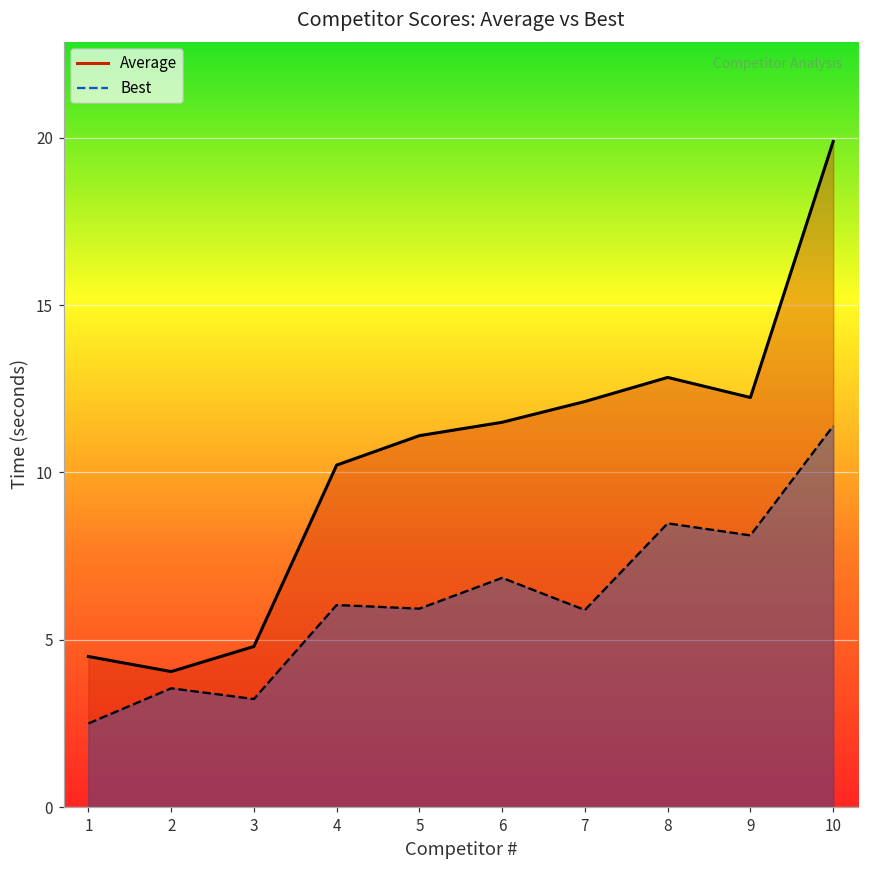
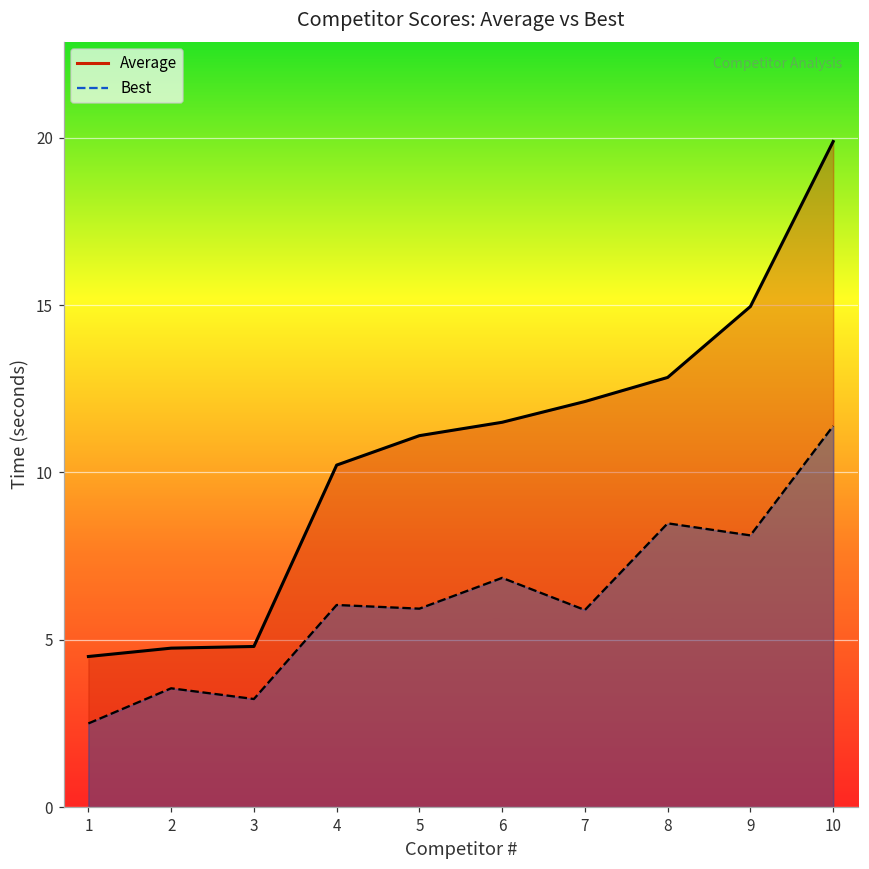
  {
    "Average": {
      "1": 4.5,
-     "2": 4.1,
+     "2": 4.8,
      "3": 4.8,
      "4": 10.2,
      "5": 11.1,
      "6": 11.5,
      "7": 12.1,
      "8": 12.8,
-     "9": 12.2,
+     "9": 15.0,
      "10": 19.9
    },
    "Best": {
      "1": 2.5,
      "2": 3.6,
      "3": 3.2,
      "4": 6.0,
      "5": 5.9,
      "6": 6.9,
      "7": 5.9,
      "8": 8.5,
      "9": 8.1,
      "10": 11.4
    }
  }
